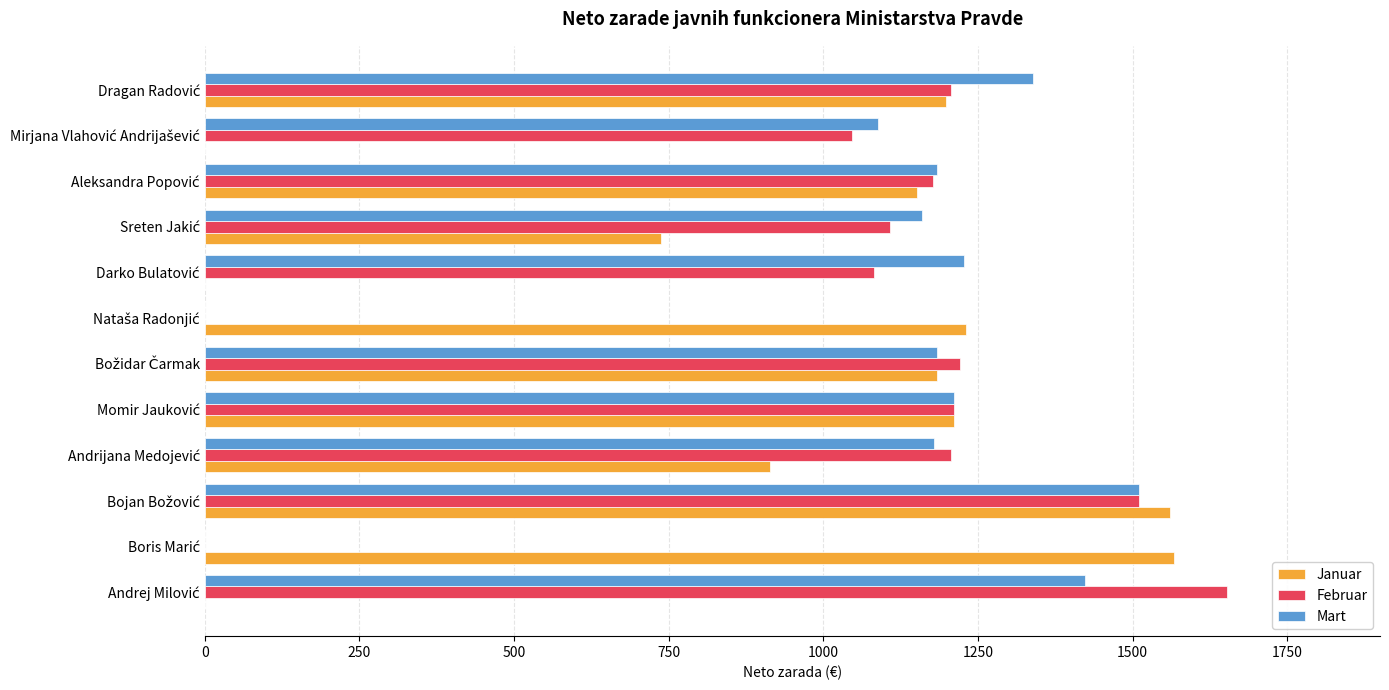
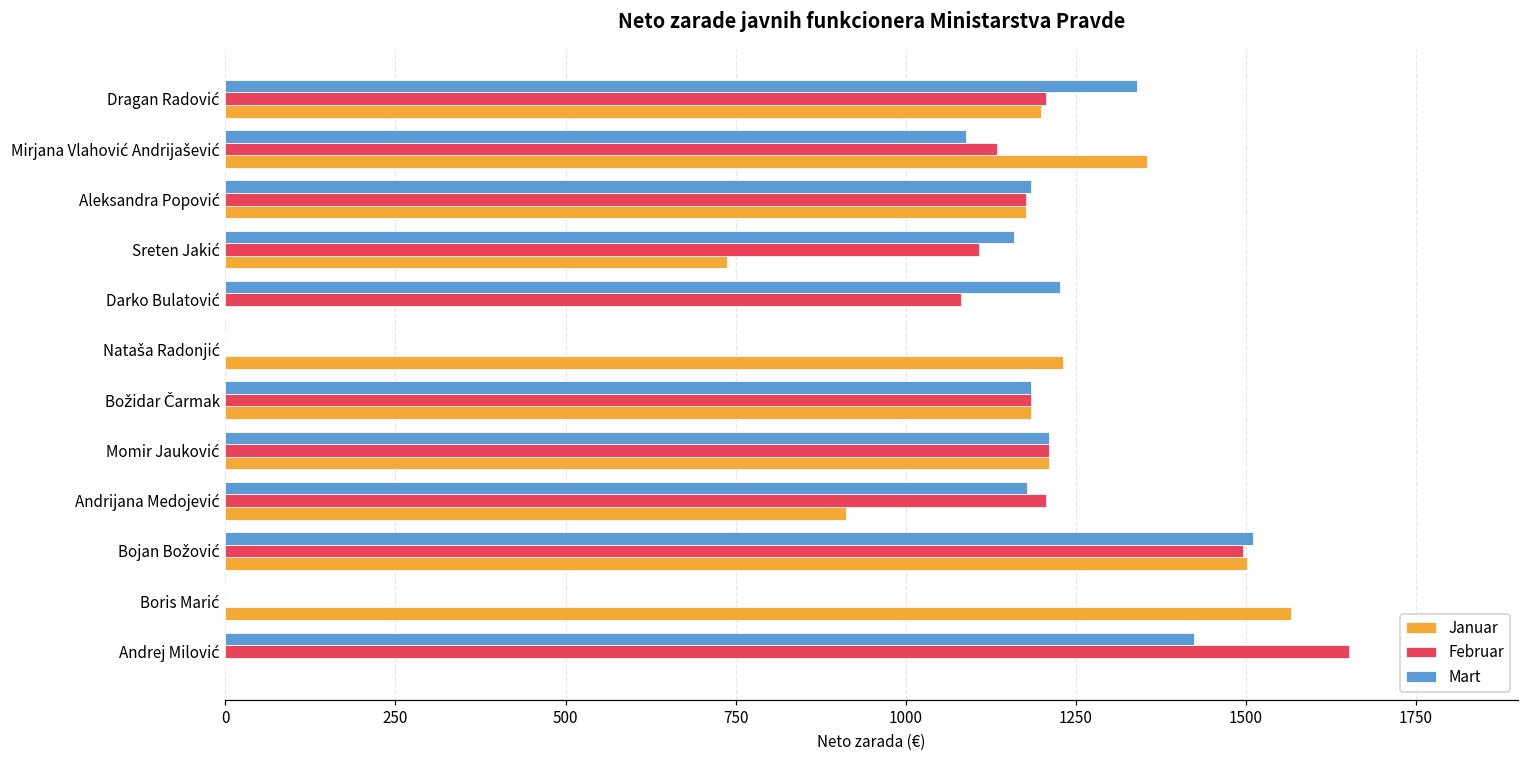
  {
    "Januar": {
      "Dragan Radović": 1200,
-     "Mirjana Vlahović Andrijašević": 0,
-     "Aleksandra Popović": 1150,
+     "Mirjana Vlahović Andrijašević": 1360,
+     "Aleksandra Popović": 1180,
      "Sreten Jakić": 740,
      "Darko Bulatović": 0,
      "Nataša Radonjić": 1230,
      "Božidar Čarmak": 1180,
      "Momir Jauković": 1210,
      "Andrijana Medojević": 910,
-     "Bojan Božović": 1560,
+     "Bojan Božović": 1500,
      "Boris Marić": 1570,
      "Andrej Milović": 0
    },
    "Februar": {
      "Dragan Radović": 1210,
-     "Mirjana Vlahović Andrijašević": 1050,
+     "Mirjana Vlahović Andrijašević": 1130,
      "Aleksandra Popović": 1180,
      "Sreten Jakić": 1110,
      "Darko Bulatović": 1080,
      "Nataša Radonjić": 0,
-     "Božidar Čarmak": 1220,
+     "Božidar Čarmak": 1180,
      "Momir Jauković": 1210,
      "Andrijana Medojević": 1210,
-     "Bojan Božović": 1510,
+     "Bojan Božović": 1500,
      "Boris Marić": 0,
      "Andrej Milović": 1650
    },
    "Mart": {
      "Dragan Radović": 1340,
      "Mirjana Vlahović Andrijašević": 1090,
      "Aleksandra Popović": 1180,
      "Sreten Jakić": 1160,
      "Darko Bulatović": 1230,
      "Nataša Radonjić": 0,
      "Božidar Čarmak": 1180,
      "Momir Jauković": 1210,
      "Andrijana Medojević": 1180,
      "Bojan Božović": 1510,
      "Boris Marić": 0,
      "Andrej Milović": 1420
    }
  }
